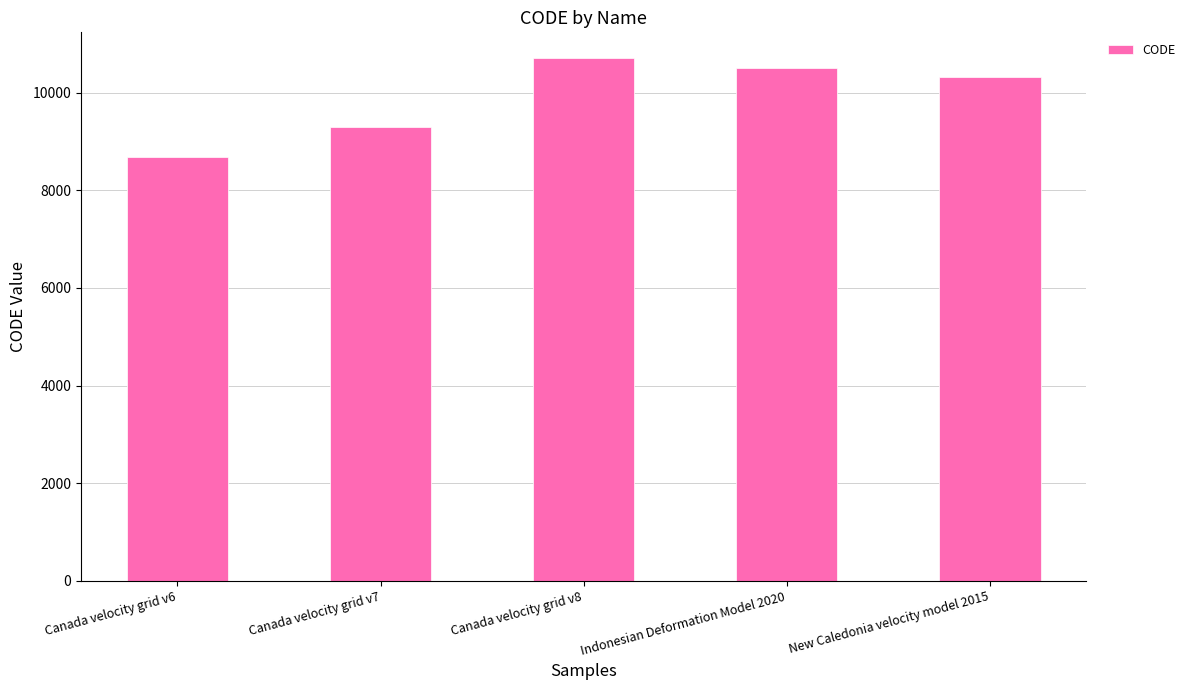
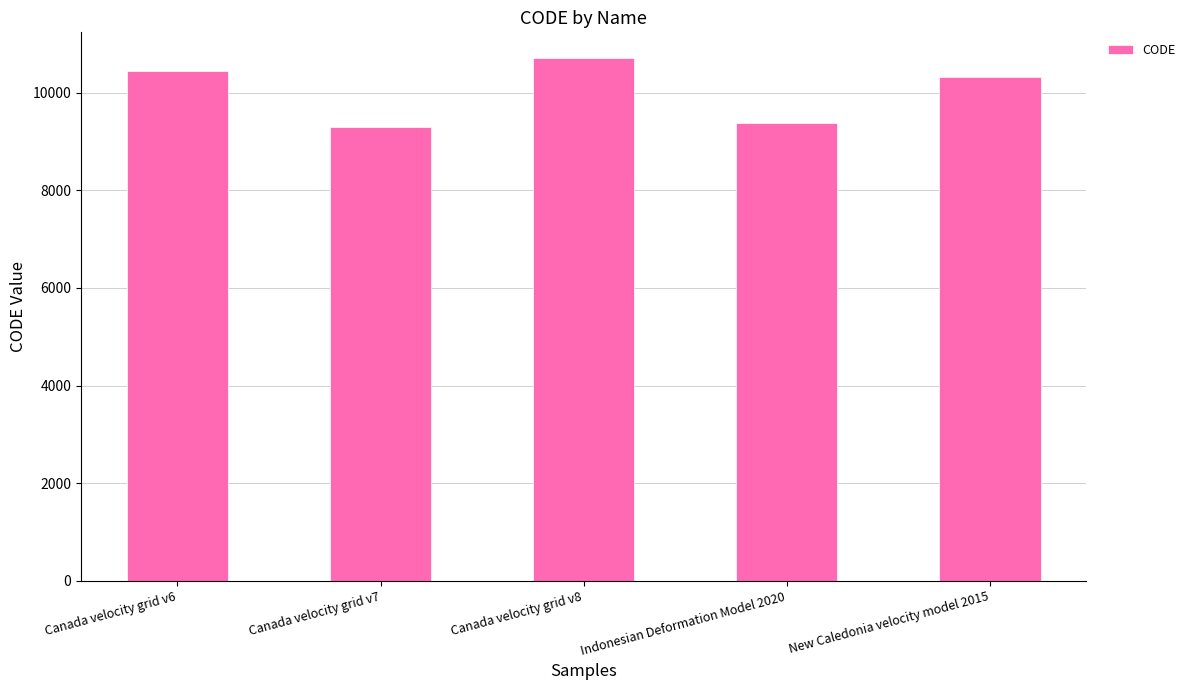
  {
-   "Canada velocity grid v6": 8700,
+   "Canada velocity grid v6": 10400,
    "Canada velocity grid v7": 9300,
    "Canada velocity grid v8": 10700,
-   "Indonesian Deformation Model 2020": 10500,
+   "Indonesian Deformation Model 2020": 9400,
    "New Caledonia velocity model 2015": 10300
  }
